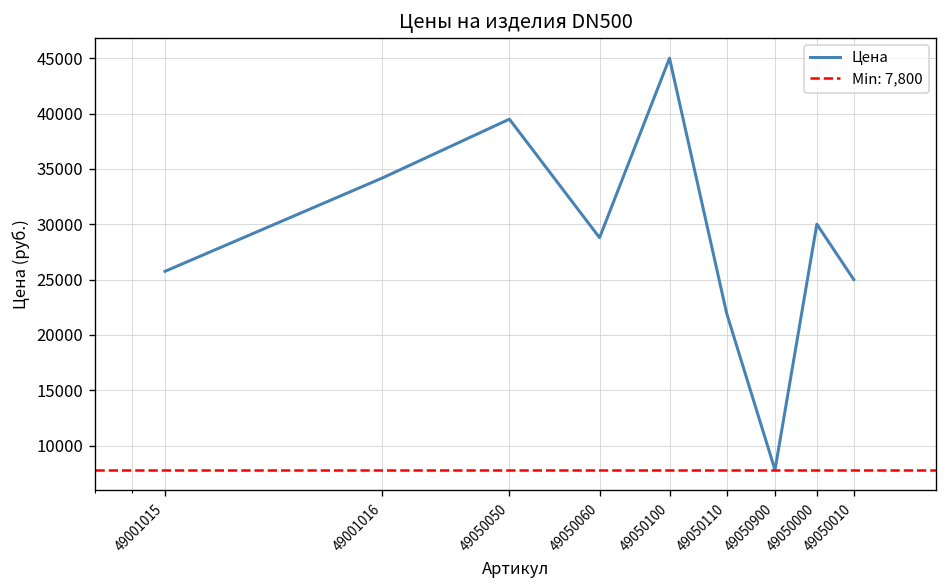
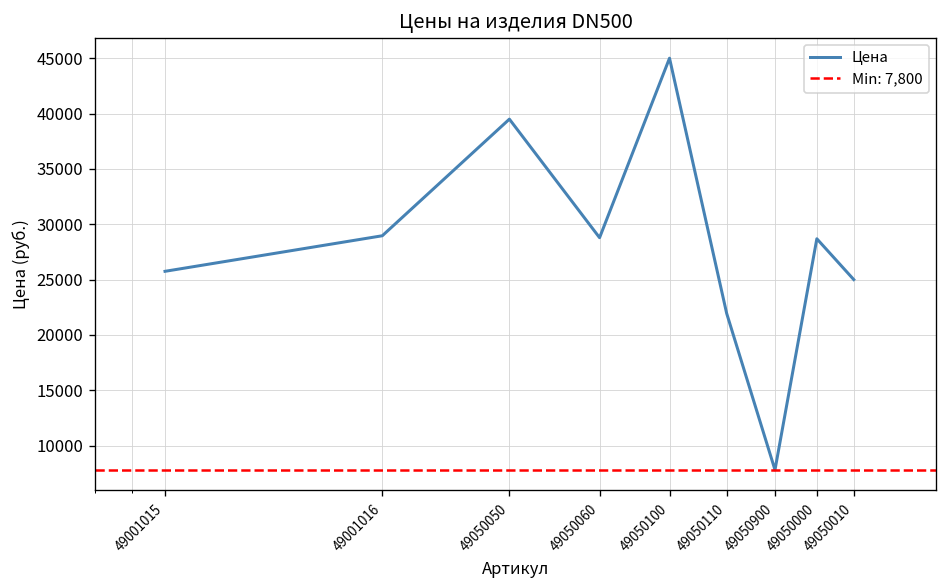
  {
    "49001015": 26000,
-   "49001016": 34000,
+   "49001016": 29000,
    "49050050": 39000,
    "49050060": 29000,
    "49050100": 45000,
    "49050110": 22000,
    "49050900": 8000,
-   "49050000": 30000,
+   "49050000": 29000,
    "49050010": 25000
  }
